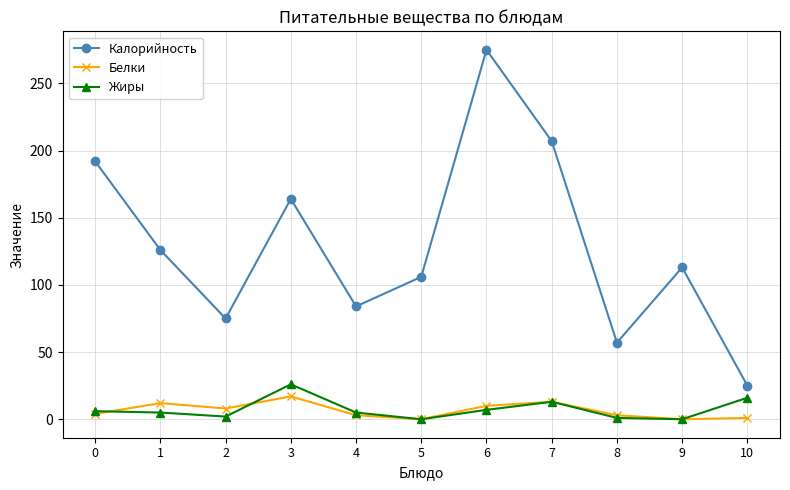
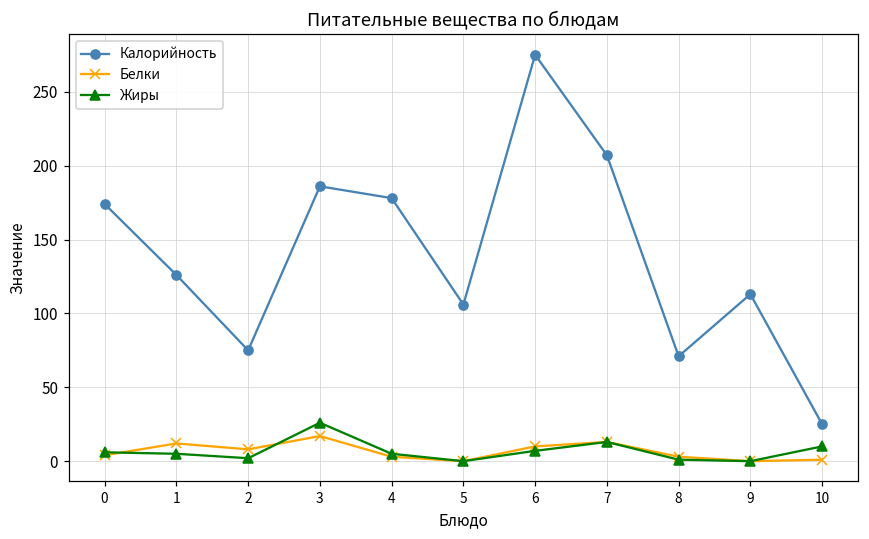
  {
    "Калорийность": {
-     "0": 192,
+     "0": 174,
      "1": 126,
      "2": 75,
-     "3": 164,
-     "4": 84,
+     "3": 186,
+     "4": 178,
      "5": 106,
      "6": 275,
      "7": 207,
-     "8": 57,
+     "8": 71,
      "9": 113,
      "10": 25
    },
    "Белки": {
      "0": 4,
      "1": 12,
      "2": 8,
      "3": 17,
      "4": 3,
      "6": 10,
      "8": 3,
      "10": 1
    },
    "Жиры": {
      "0": 6,
      "1": 5,
      "2": 2,
      "3": 26,
      "4": 5,
      "6": 7,
      "8": 1,
-     "10": 16
+     "10": 10
    }
  }
